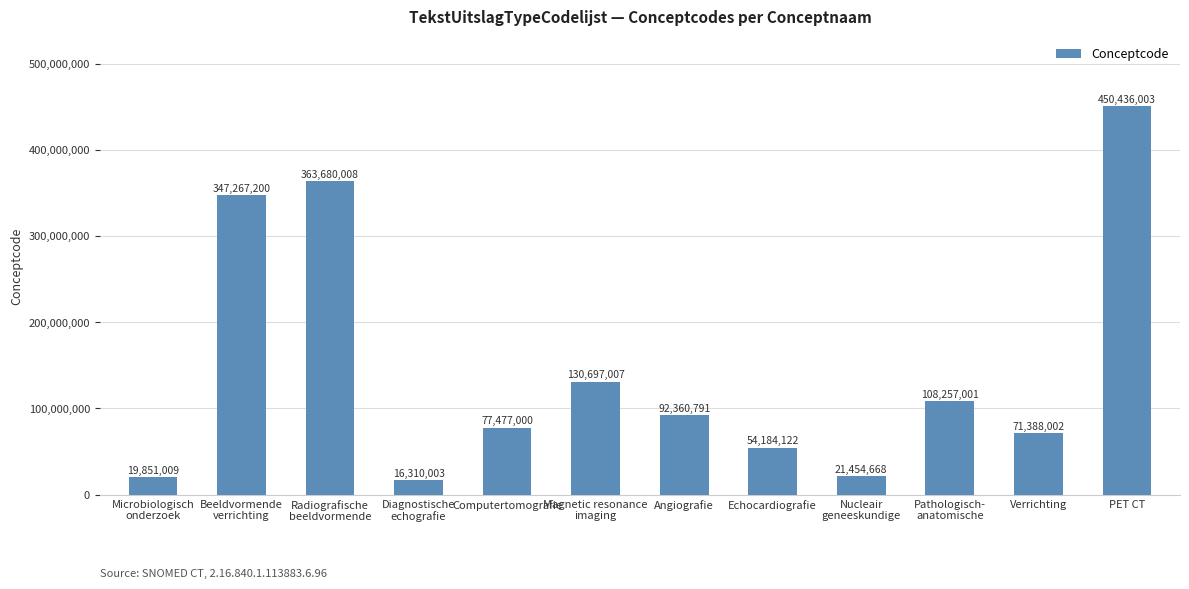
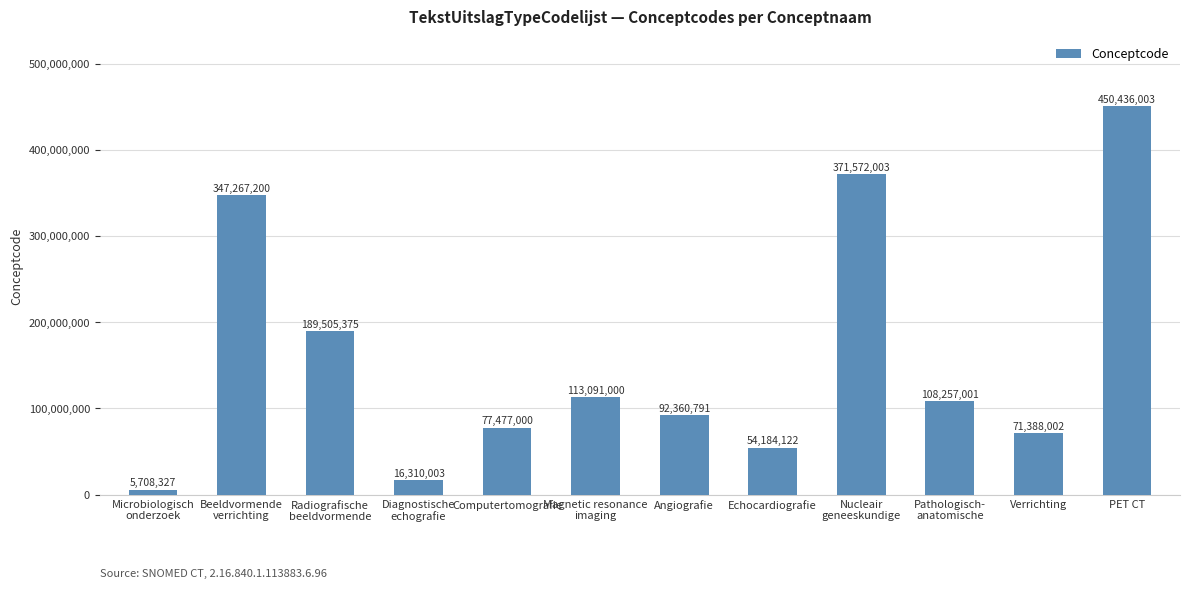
  {
-   "Microbiologisch onderzoek": "19,851,009",
+   "Microbiologisch onderzoek": "5,708,327",
    "Beeldvormende verrichting": "347,267,200",
-   "Radiografische beeldvormende": "363,680,008",
+   "Radiografische beeldvormende": "189,505,375",
    "Diagnostische echografie": "16,310,003",
-   "Magnetic resonance imaging": "130,697,007",
+   "Magnetic resonance imaging": "113,091,000",
    "Angiografie": "92,360,791",
    "Echocardiografie": "54,184,122",
-   "Nucleair geneeskundige": "21,454,668",
+   "Nucleair geneeskundige": "371,572,003",
    "Pathologisch- anatomische": "108,257,001",
    "Verrichting": "71,388,002",
    "PET CT": "450,436,003"
  }
